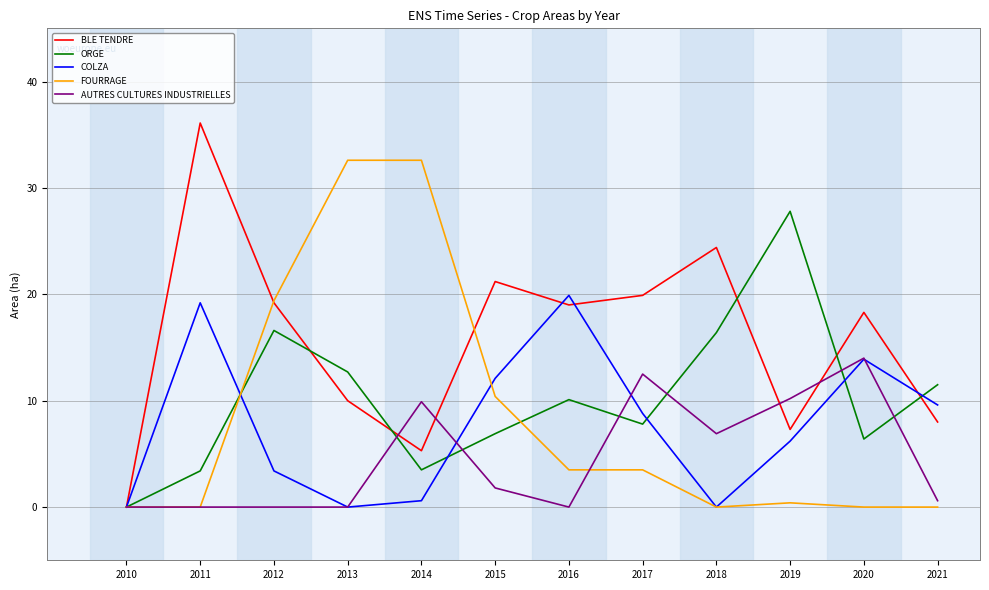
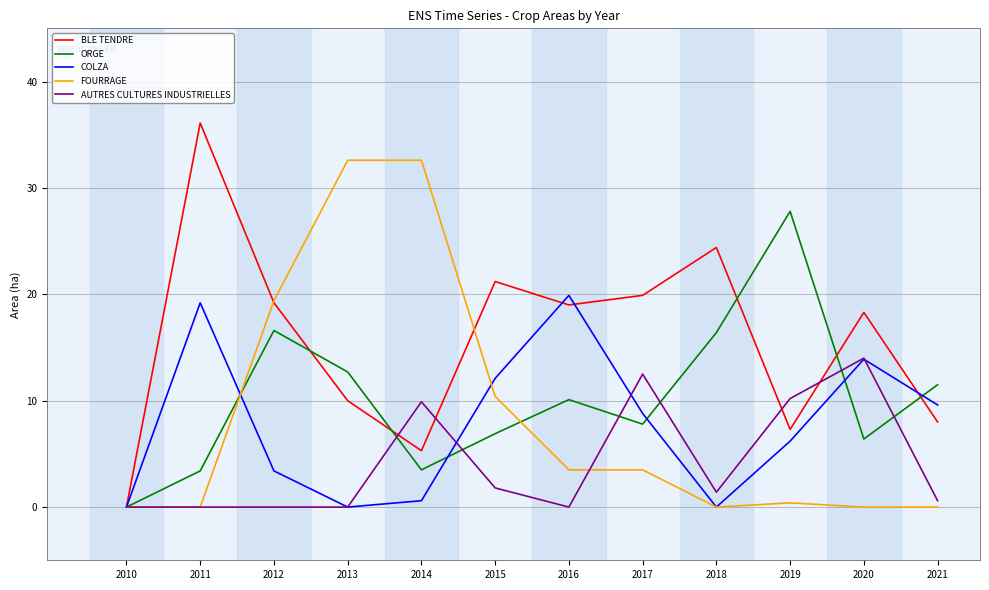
  {
    "BLE TENDRE": {
      "2011": 36.1,
      "2013": 10.0,
      "2014": 5.3,
      "2015": 21.2,
      "2016": 19.0,
      "2017": 19.9,
      "2018": 24.4,
      "2019": 7.3,
      "2020": 18.3,
      "2021": 8.0
    },
    "ORGE": {
      "2011": 3.4,
      "2012": 16.6,
      "2013": 12.7,
      "2014": 3.5,
      "2015": 6.9,
      "2016": 10.1,
      "2017": 7.8,
      "2018": 16.4,
      "2019": 27.8,
      "2020": 6.4,
      "2021": 11.5
    },
    "COLZA": {
      "2011": 19.2,
      "2012": 3.4,
      "2014": 0.6,
      "2015": 12.1,
      "2016": 19.9,
      "2017": 8.8,
      "2019": 6.2,
      "2021": 9.6
    },
    "FOURRAGE": {
      "2013": 32.6,
      "2014": 32.6,
      "2015": 10.4,
      "2016": 3.5,
      "2017": 3.5,
      "2019": 0.4,
      "2020": 0.0,
      "2021": 0.0
    },
    "AUTRES CULTURES INDUSTRIELLES": {
      "2012": 0.0,
      "2014": 9.9,
      "2015": 1.8,
      "2016": 0.0,
      "2017": 12.5,
-     "2018": 6.9,
+     "2018": 1.4,
      "2019": 10.2,
      "2021": 0.6
    }
  }
